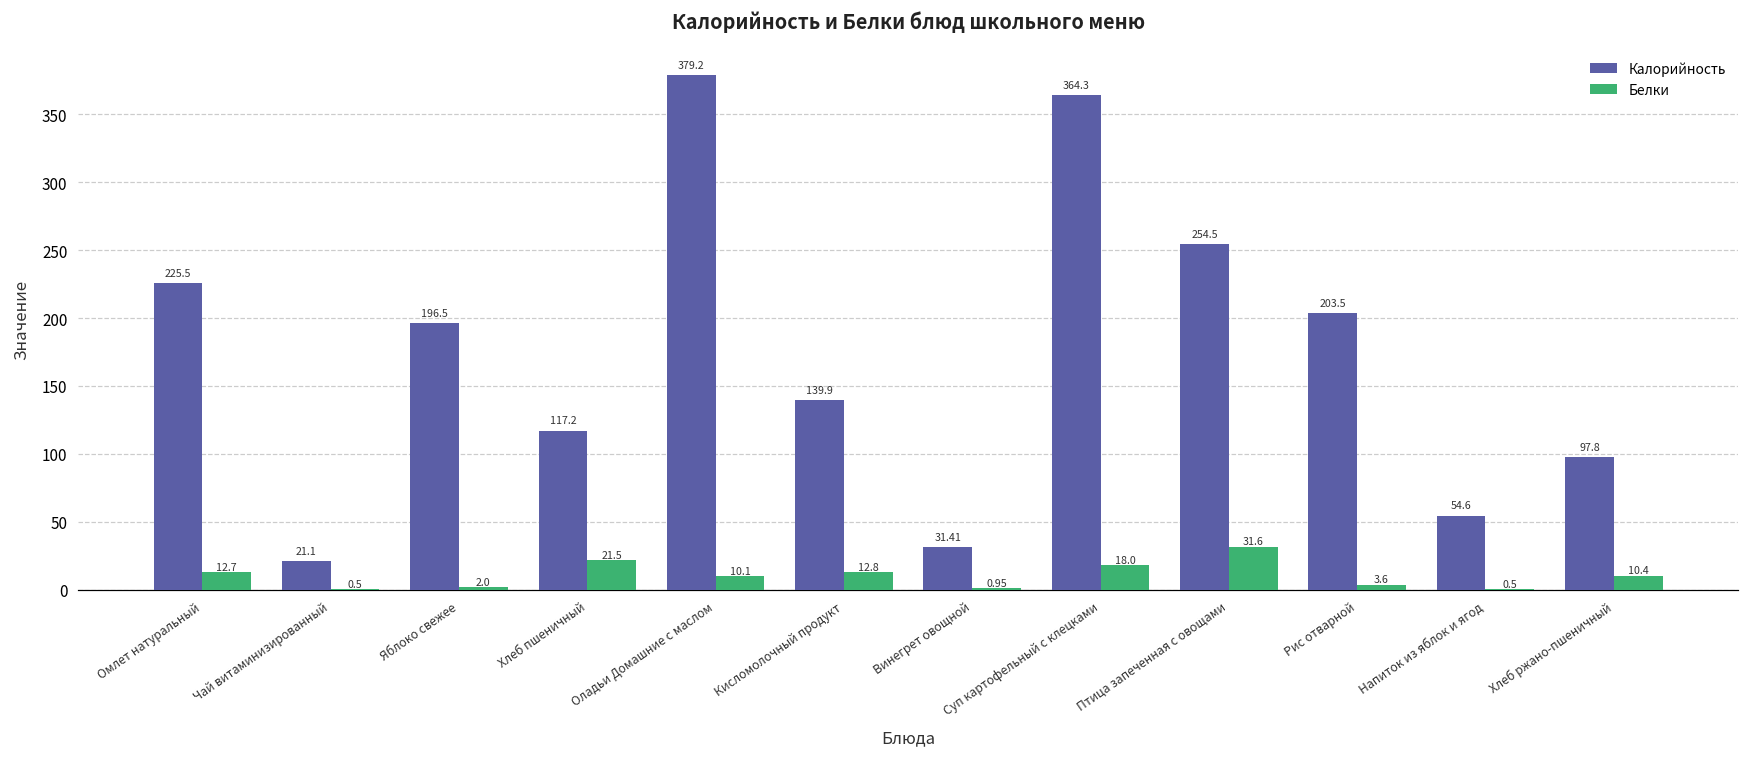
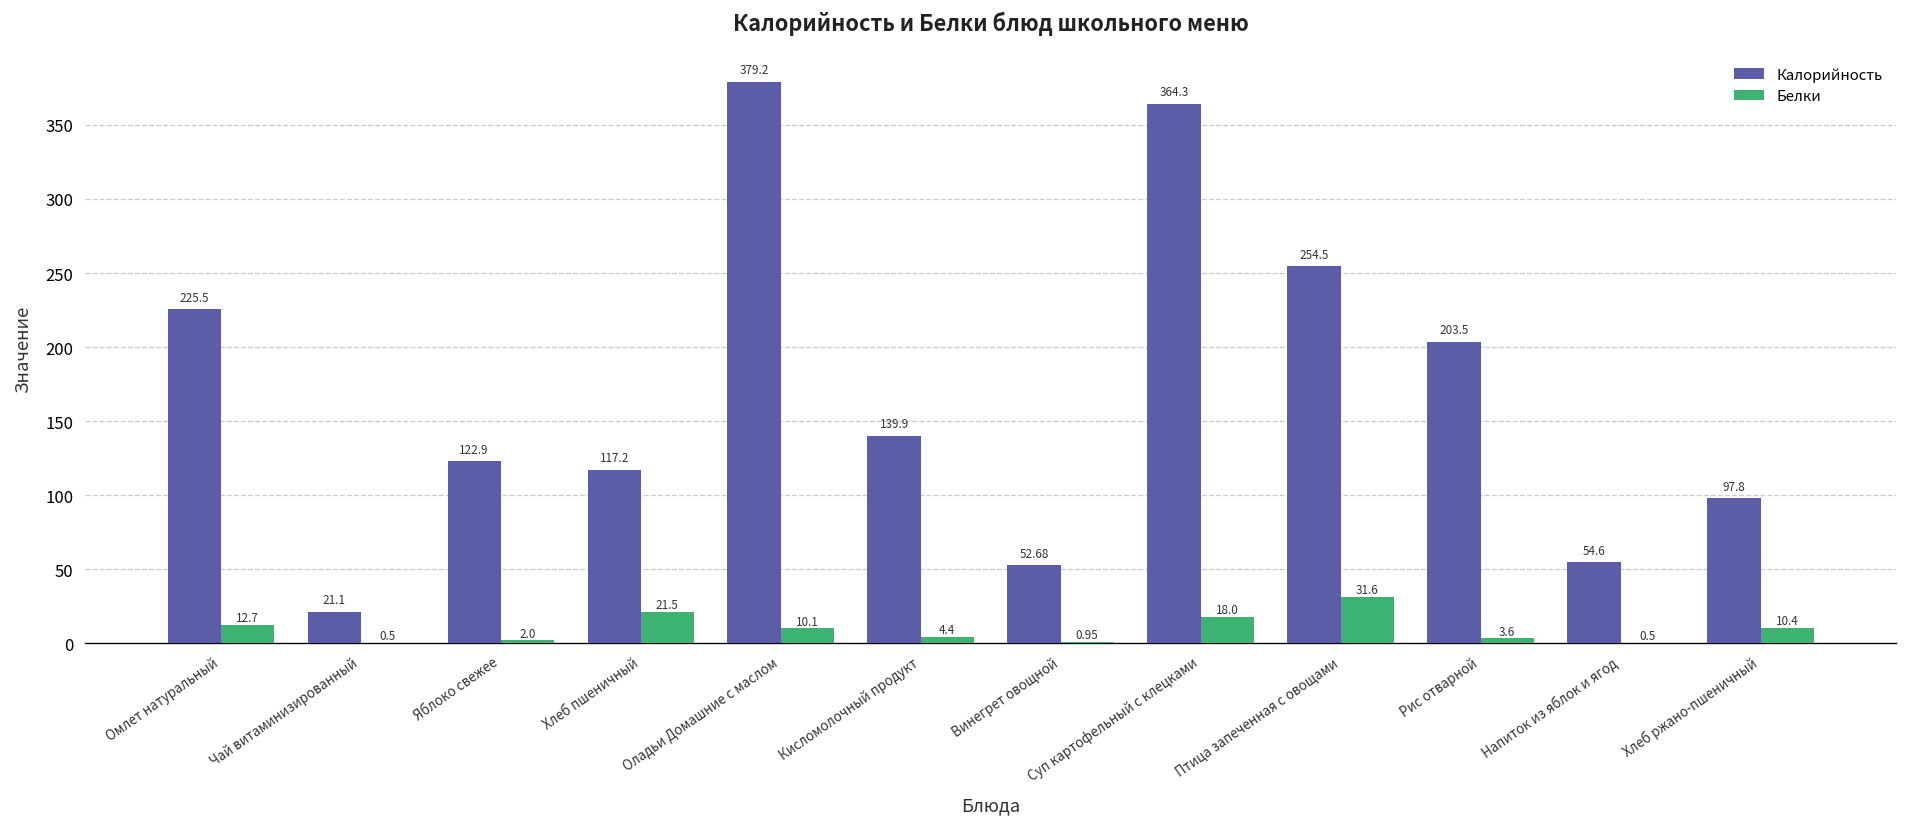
  {
    "Калорийность": {
      "Омлет натуральный": 225.5,
      "Чай витаминизированный": 21.1,
-     "Яблоко свежее": 196.5,
+     "Яблоко свежее": 122.9,
      "Хлеб пшеничный": 117.2,
      "Оладьи Домашние с маслом": 379.2,
      "Кисломолочный продукт": 139.9,
-     "Винегрет овощной": 31.41,
+     "Винегрет овощной": 52.68,
      "Суп картофельный с клецками": 364.3,
      "Птица запеченная с овощами": 254.5,
      "Рис отварной": 203.5,
      "Напиток из яблок и ягод": 54.6,
      "Хлеб ржано-пшеничный": 97.8
    },
    "Белки": {
      "Омлет натуральный": 12.7,
      "Чай витаминизированный": 0.5,
      "Яблоко свежее": 2.0,
      "Хлеб пшеничный": 21.5,
      "Оладьи Домашние с маслом": 10.1,
-     "Кисломолочный продукт": 12.8,
+     "Кисломолочный продукт": 4.4,
      "Винегрет овощной": 0.95,
      "Суп картофельный с клецками": 18.0,
      "Птица запеченная с овощами": 31.6,
      "Рис отварной": 3.6,
      "Напиток из яблок и ягод": 0.5,
      "Хлеб ржано-пшеничный": 10.4
    }
  }
